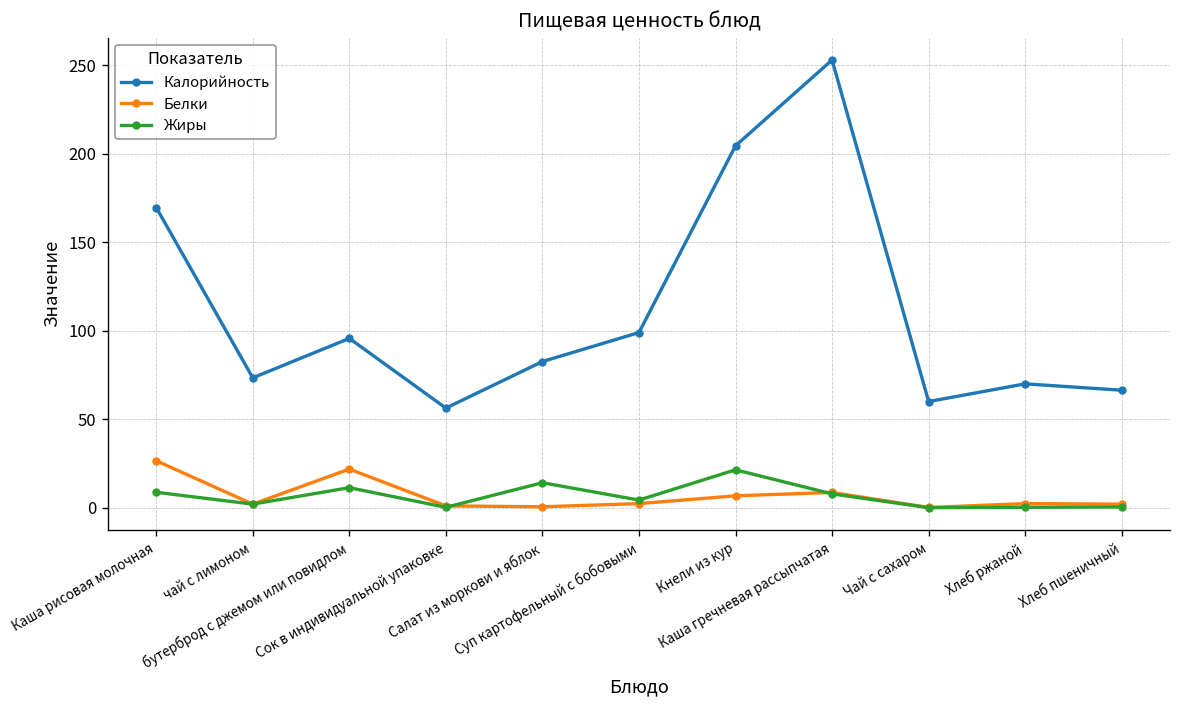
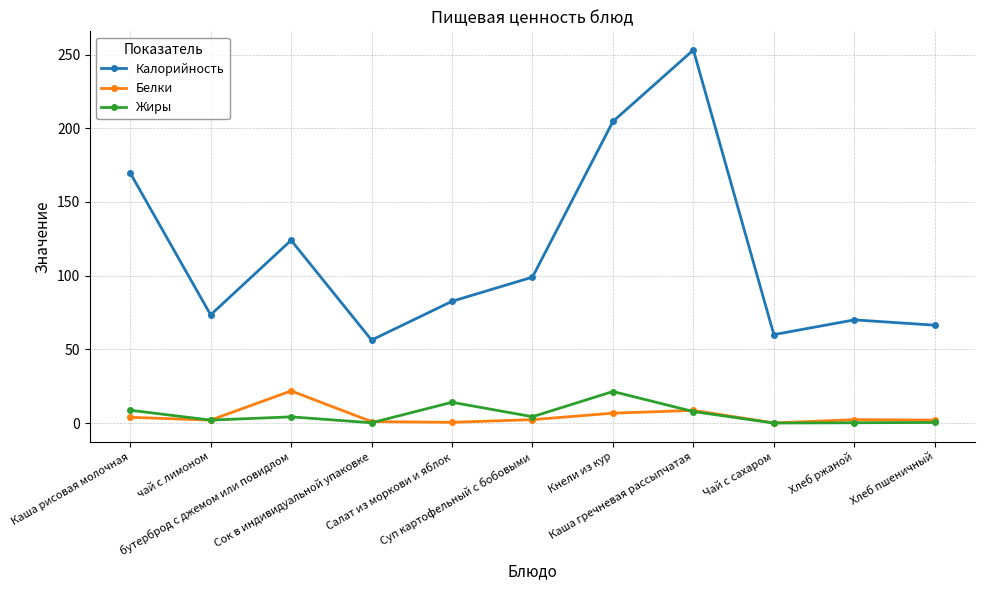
  {
    "Калорийность": {
      "Каша рисовая молочная": 170,
      "чай с лимоном": 73,
-     "бутерброд с джемом или повидлом": 96,
+     "бутерброд с джемом или повидлом": 124,
      "Сок в индивидуальной упаковке": 56,
      "Салат из моркови и яблок": 83,
      "Суп картофельный с бобовыми": 99,
      "Кнели из кур": 205,
      "Каша гречневая рассыпчатая": 253,
      "Чай с сахаром": 60,
      "Хлеб ржаной": 70,
      "Хлеб пшеничный": 66
    },
    "Белки": {
-     "Каша рисовая молочная": 27,
+     "Каша рисовая молочная": 4,
      "бутерброд с джемом или повидлом": 22,
      "Салат из моркови и яблок": 1,
      "Суп картофельный с бобовыми": 2,
      "Кнели из кур": 7,
      "Хлеб ржаной": 2
    },
    "Жиры": {
      "Каша рисовая молочная": 9,
-     "бутерброд с джемом или повидлом": 11,
+     "бутерброд с джемом или повидлом": 4,
      "Салат из моркови и яблок": 14,
      "Суп картофельный с бобовыми": 4,
      "Кнели из кур": 21,
      "Хлеб ржаной": 0
    }
  }
